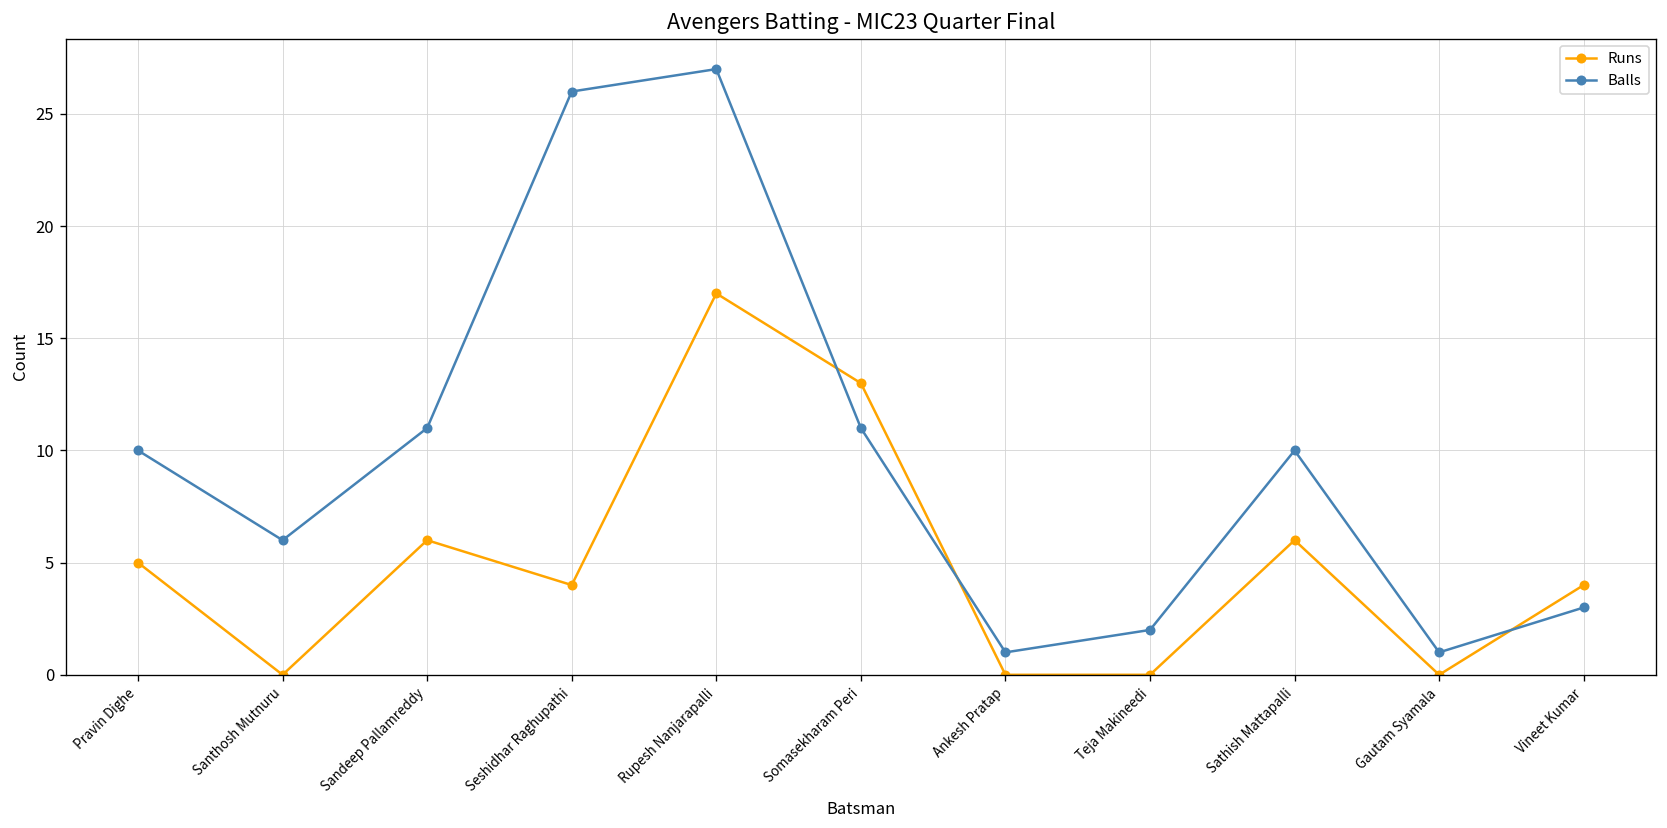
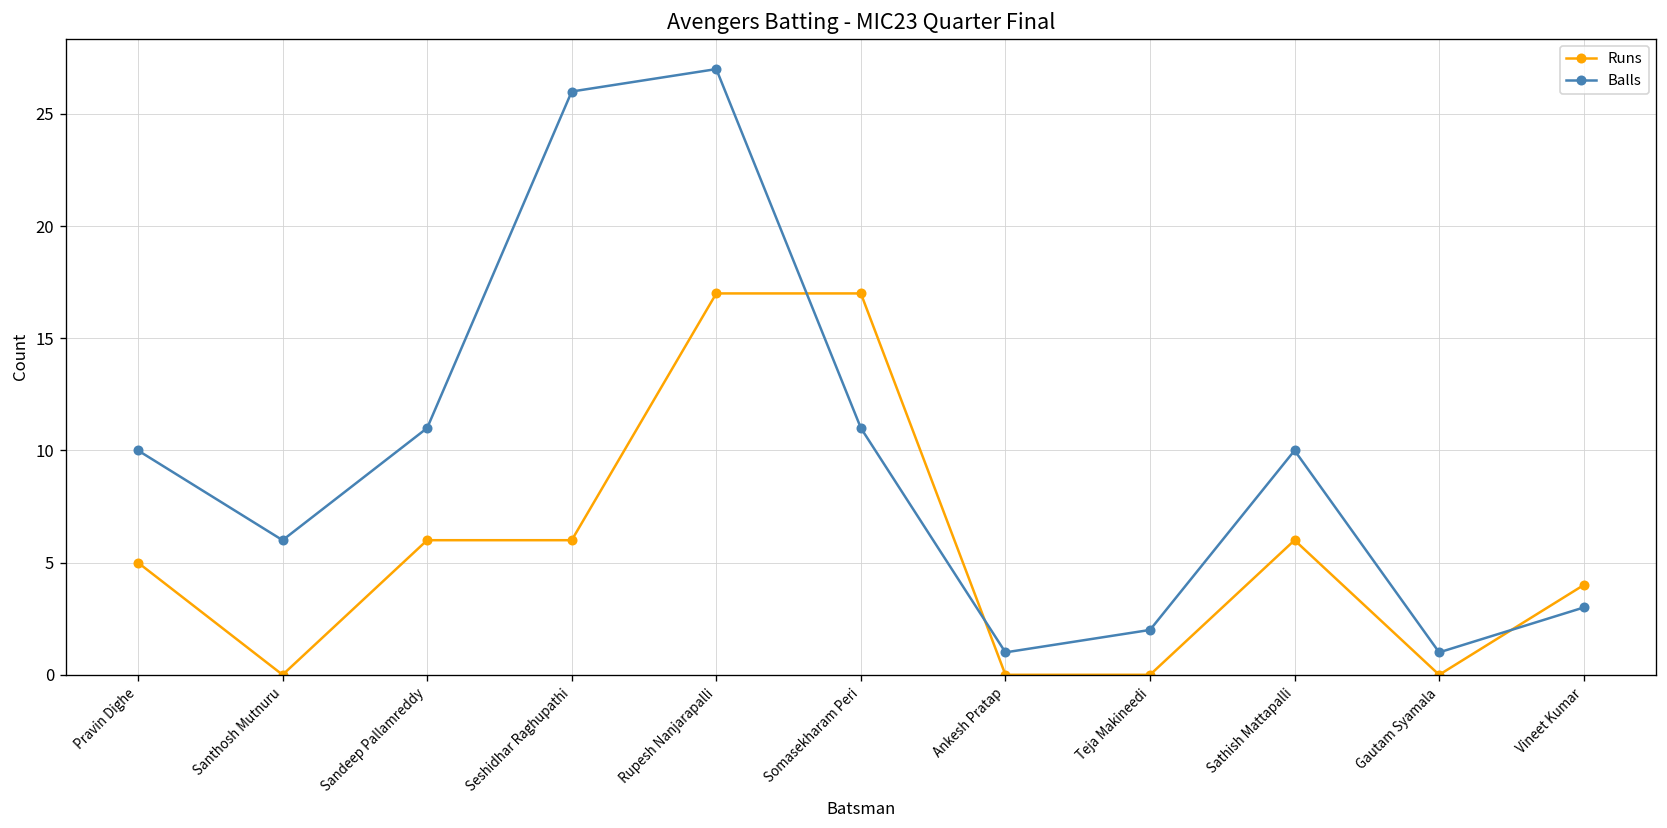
  {
    "Runs": {
      "Pravin Dighe": 5,
      "Santhosh Mutnuru": 0,
      "Sandeep Pallamreddy": 6,
-     "Seshidhar Raghupathi": 4,
+     "Seshidhar Raghupathi": 6,
      "Rupesh Nanjarapalli": 17,
-     "Somasekharam Peri": 13,
+     "Somasekharam Peri": 17,
      "Ankesh Pratap": 0,
      "Teja Makineedi": 0,
      "Sathish Mattapalli": 6,
      "Gautam Syamala": 0,
      "Vineet Kumar": 4
    },
    "Balls": {
      "Pravin Dighe": 10,
      "Santhosh Mutnuru": 6,
      "Sandeep Pallamreddy": 11,
      "Seshidhar Raghupathi": 26,
      "Rupesh Nanjarapalli": 27,
      "Somasekharam Peri": 11,
      "Ankesh Pratap": 1,
      "Teja Makineedi": 2,
      "Sathish Mattapalli": 10,
      "Gautam Syamala": 1,
      "Vineet Kumar": 3
    }
  }
